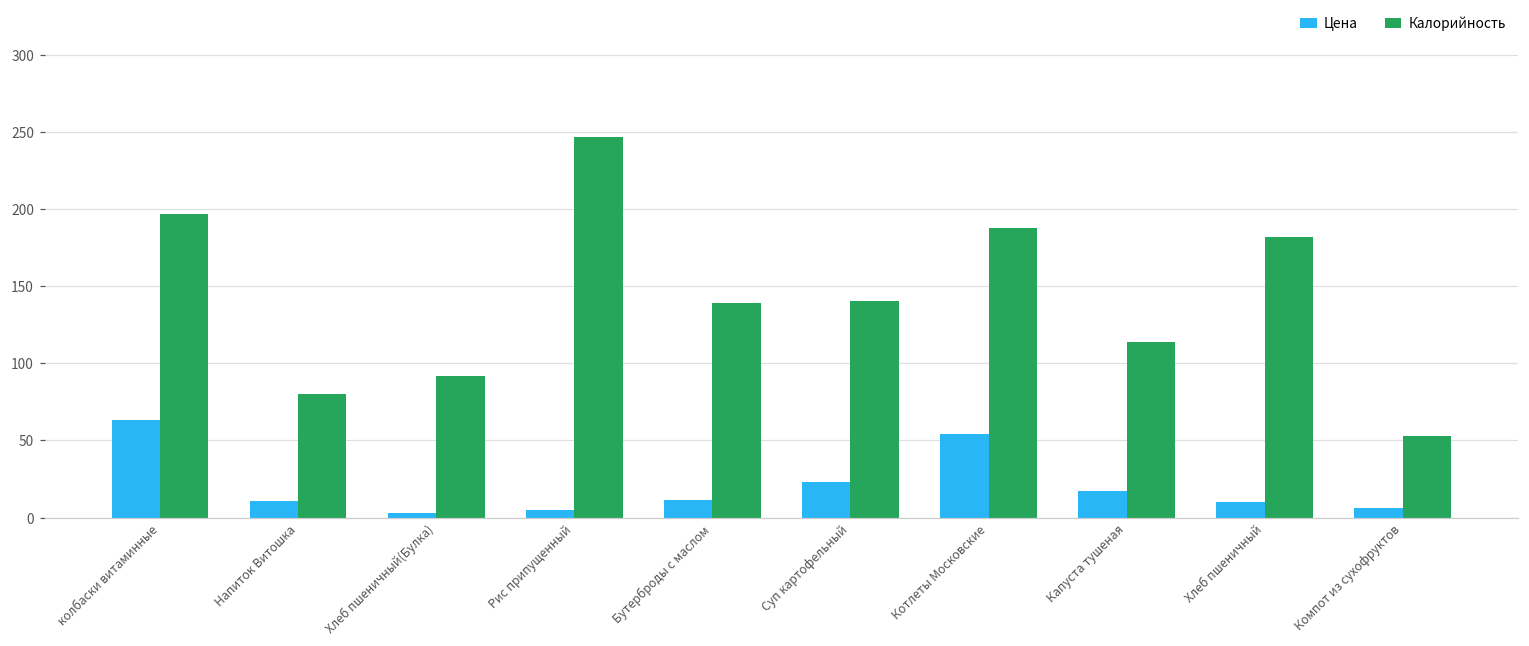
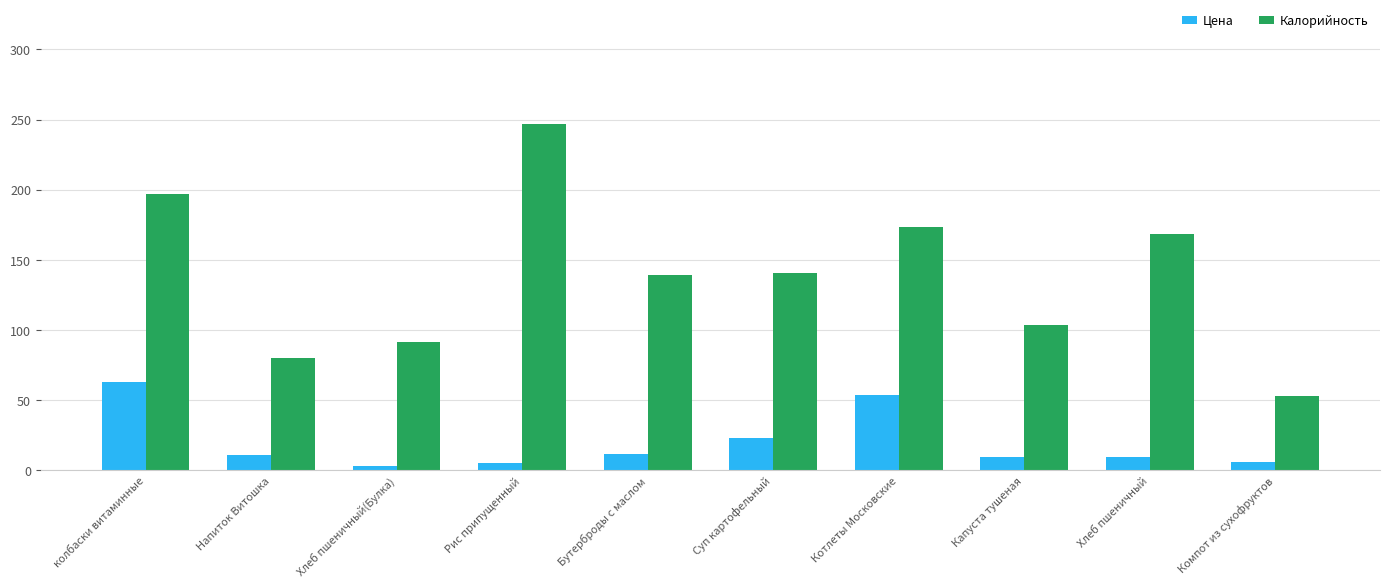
  {
    "Цена": {
      "колбаски витаминные": 63,
      "Напиток Витошка": 11,
      "Хлеб пшеничный(Булка)": 3,
      "Рис припущенный": 5,
      "Бутерброды с маслом": 12,
      "Суп картофельный": 23,
      "Котлеты Московские": 54,
-     "Капуста тушеная": 17,
+     "Капуста тушеная": 10,
      "Хлеб пшеничный": 10,
      "Компот из сухофруктов": 6
    },
    "Калорийность": {
      "колбаски витаминные": 197,
      "Напиток Витошка": 80,
      "Хлеб пшеничный(Булка)": 92,
      "Рис припущенный": 247,
      "Бутерброды с маслом": 139,
      "Суп картофельный": 141,
-     "Котлеты Московские": 188,
-     "Капуста тушеная": 114,
-     "Хлеб пшеничный": 182,
+     "Котлеты Московские": 174,
+     "Капуста тушеная": 104,
+     "Хлеб пшеничный": 168,
      "Компот из сухофруктов": 53
    }
  }
